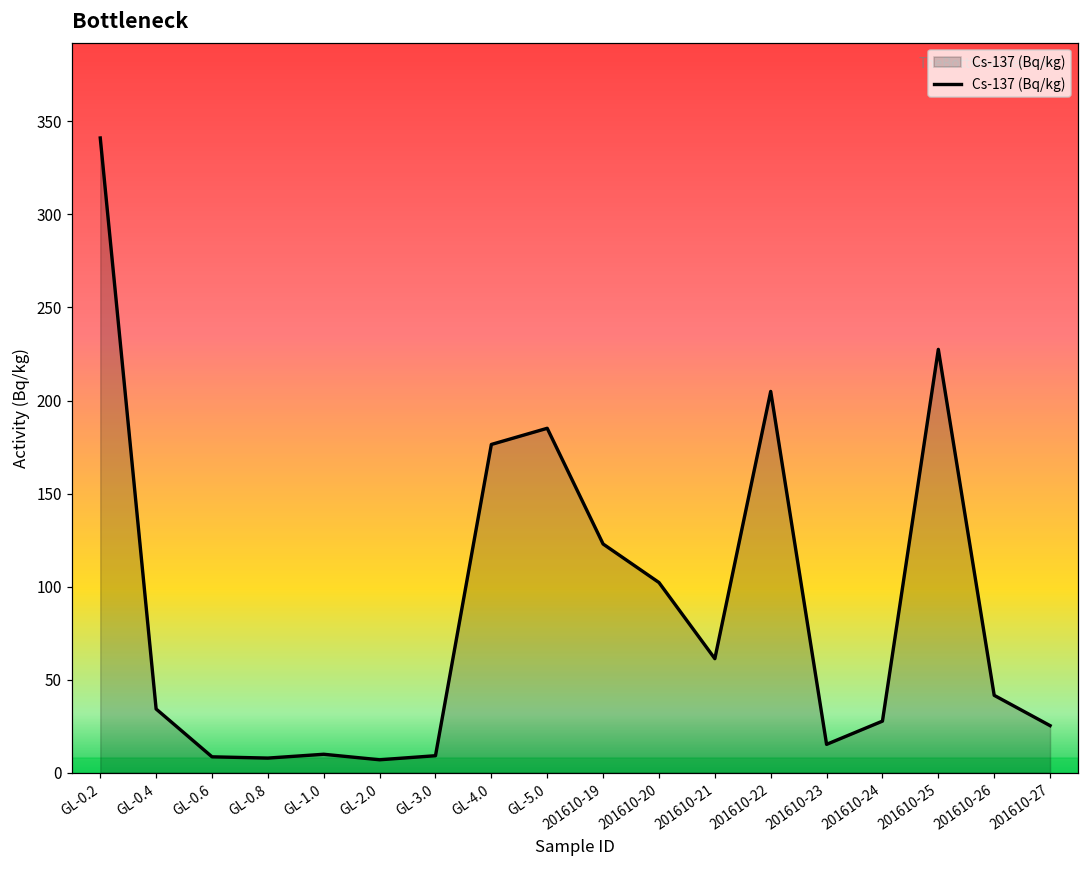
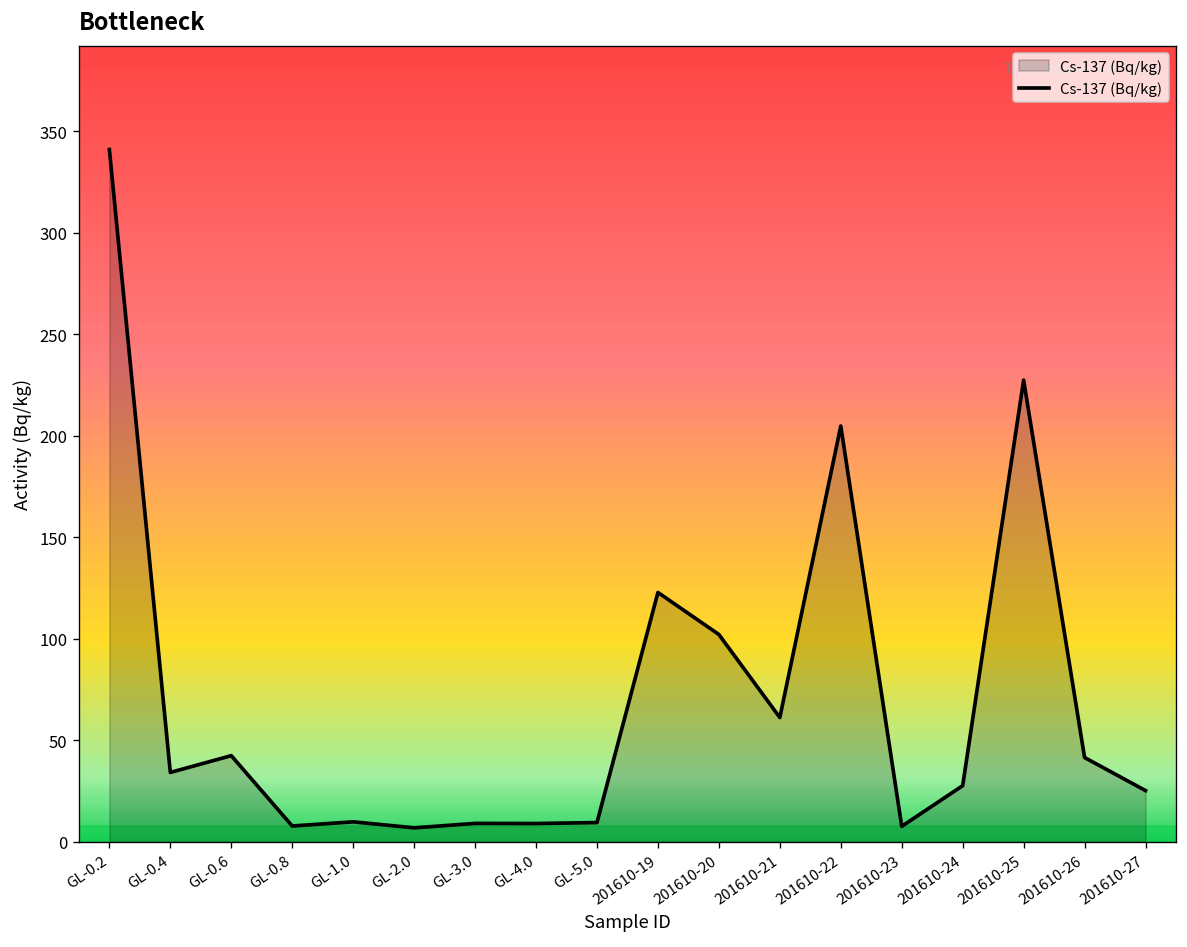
  {
    "GL-0.2": 341,
    "GL-0.4": 34,
-   "GL-0.6": 9,
+   "GL-0.6": 43,
    "GL-0.8": 8,
    "GL-1.0": 10,
    "GL-2.0": 7,
    "GL-3.0": 9,
-   "GL-4.0": 176,
-   "GL-5.0": 185,
+   "GL-4.0": 9,
+   "GL-5.0": 10,
    "201610-19": 123,
    "201610-20": 102,
    "201610-21": 61,
    "201610-22": 205,
-   "201610-23": 15,
+   "201610-23": 8,
    "201610-24": 28,
    "201610-25": 228,
    "201610-26": 42,
    "201610-27": 25
  }
